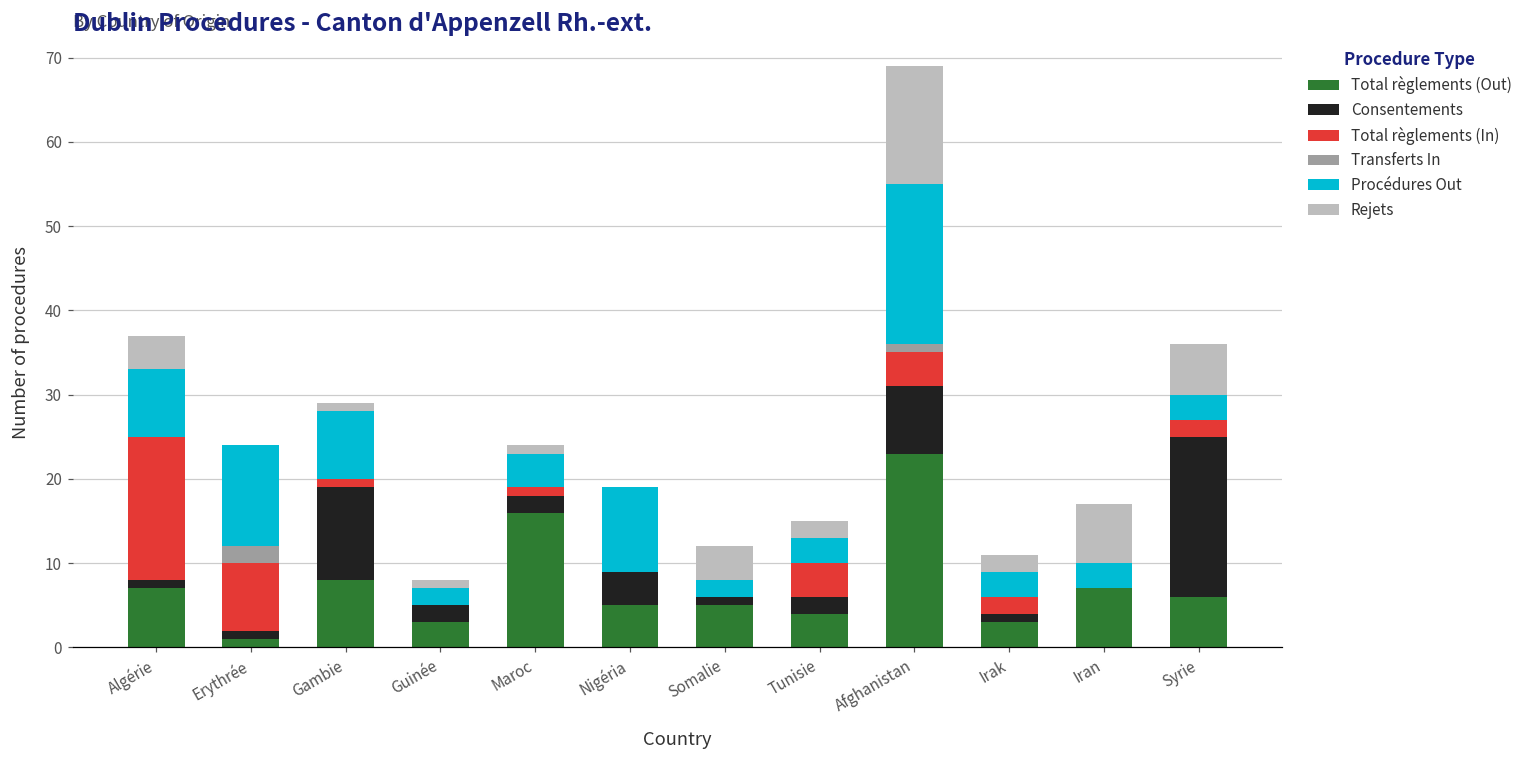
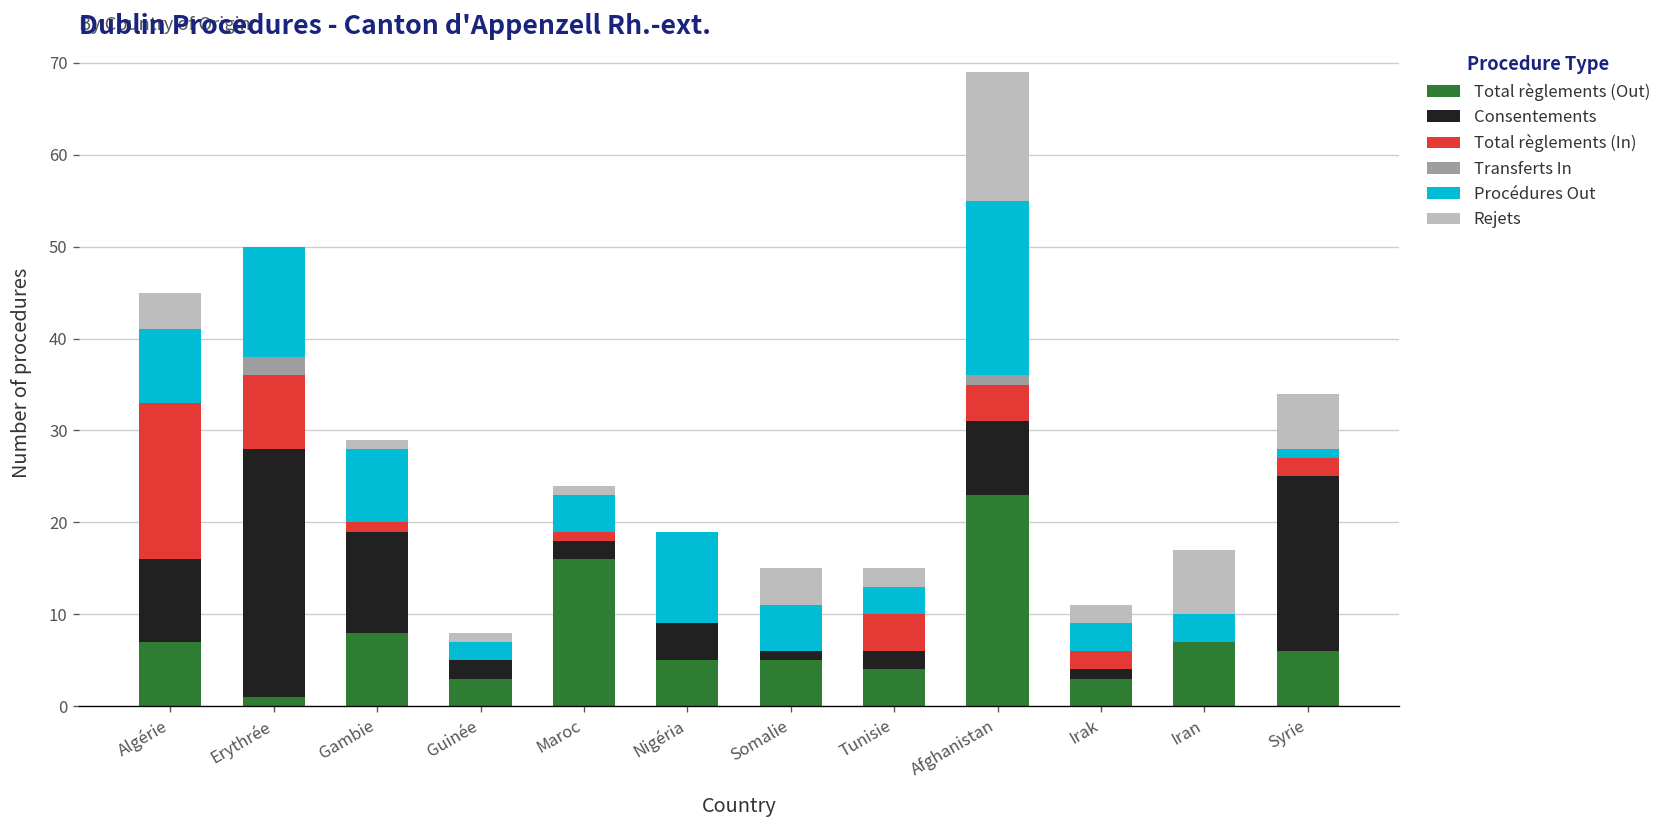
  {
    "Total règlements (Out)": {
      "Algérie": 7,
      "Erythrée": 1,
      "Gambie": 8,
      "Guinée": 3,
      "Maroc": 16,
      "Nigéria": 5,
      "Somalie": 5,
      "Tunisie": 4,
      "Afghanistan": 23,
      "Irak": 3,
      "Iran": 7,
      "Syrie": 6
    },
    "Consentements": {
-     "Algérie": 1,
-     "Erythrée": 1,
+     "Algérie": 9,
+     "Erythrée": 27,
      "Gambie": 11,
      "Guinée": 2,
      "Maroc": 2,
      "Nigéria": 4,
      "Somalie": 1,
      "Tunisie": 2,
      "Afghanistan": 8,
      "Irak": 1,
      "Iran": 0,
      "Syrie": 19
    },
    "Total règlements (In)": {
      "Algérie": 17,
      "Erythrée": 8,
      "Gambie": 1,
      "Guinée": 0,
      "Maroc": 1,
      "Nigéria": 0,
      "Somalie": 0,
      "Tunisie": 4,
      "Afghanistan": 4,
      "Irak": 2,
      "Iran": 0,
      "Syrie": 2
    },
    "Procédures Out": {
      "Algérie": 8,
      "Erythrée": 12,
      "Gambie": 8,
      "Guinée": 2,
      "Maroc": 4,
      "Nigéria": 10,
-     "Somalie": 2,
+     "Somalie": 5,
      "Tunisie": 3,
      "Afghanistan": 19,
      "Irak": 3,
      "Iran": 3,
-     "Syrie": 3
+     "Syrie": 1
    }
  }
